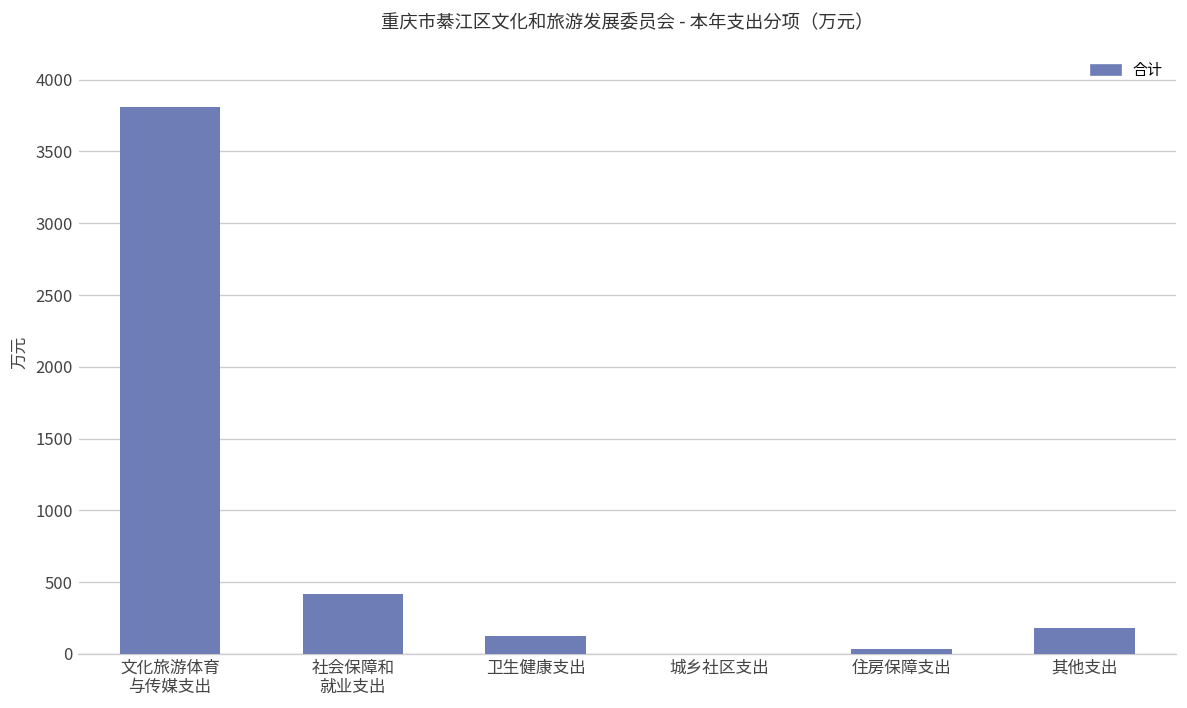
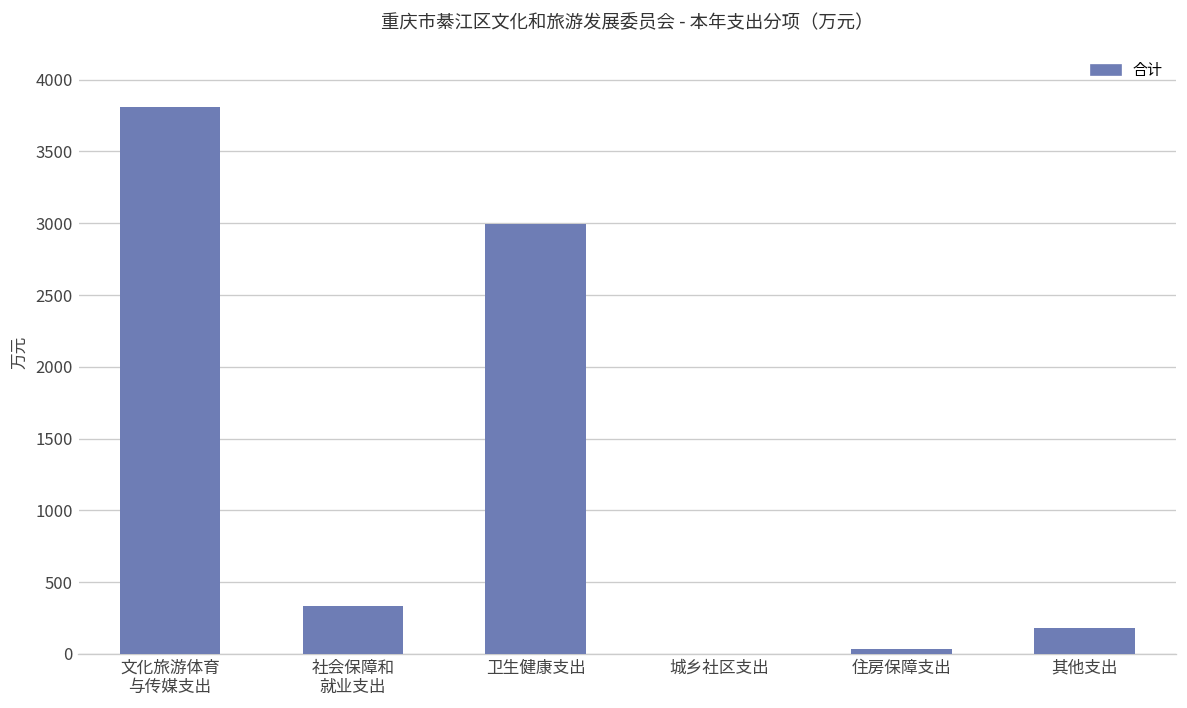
  {
    "文化旅游体育 与传媒支出": 3810,
-   "社会保障和 就业支出": 420,
-   "卫生健康支出": 120,
+   "社会保障和 就业支出": 340,
+   "卫生健康支出": 3000,
    "住房保障支出": 30,
    "其他支出": 180
  }
